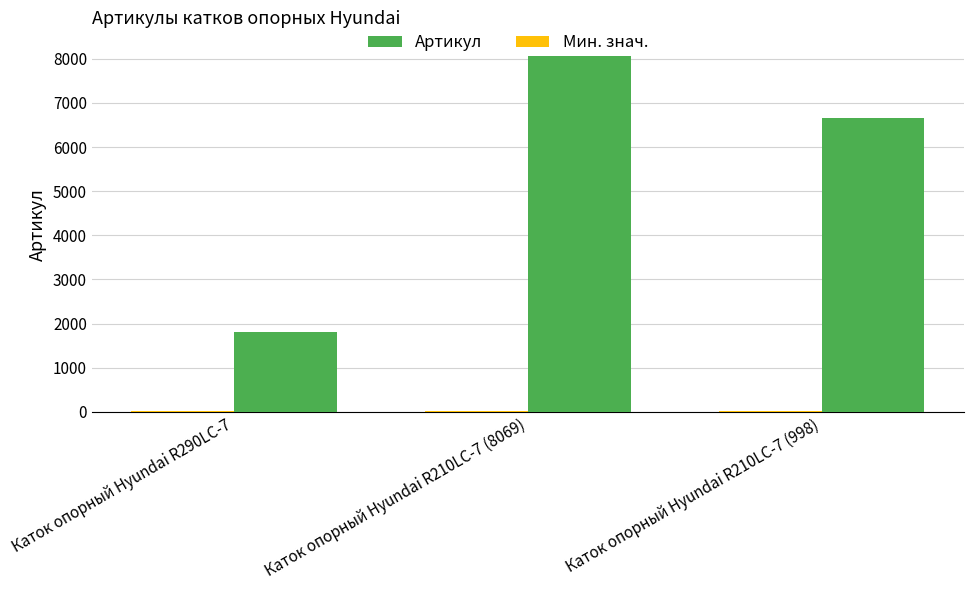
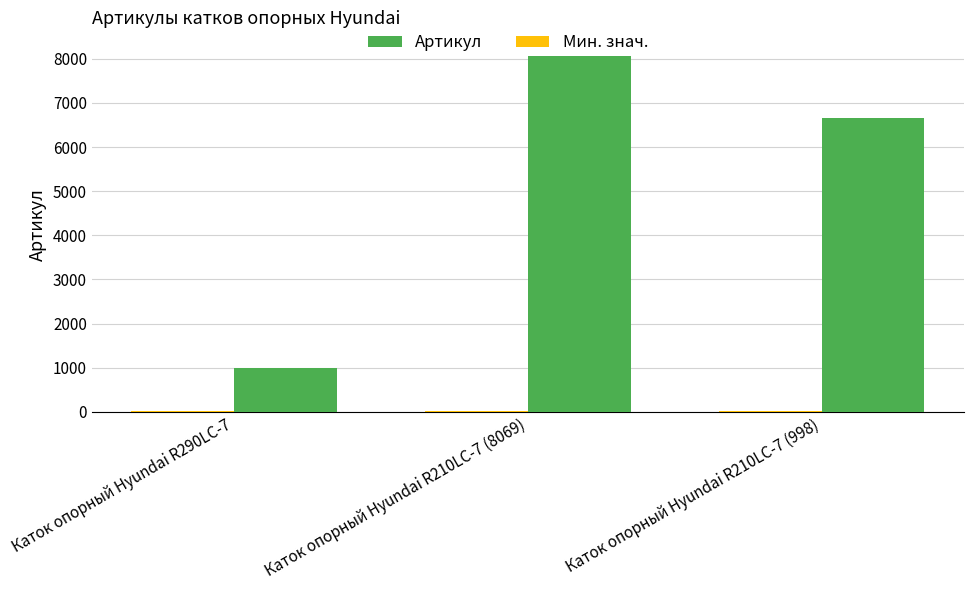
  {
    "Артикул": {
-     "Каток опорный Hyundai R290LC-7": 1800,
+     "Каток опорный Hyundai R290LC-7": 1000,
      "Каток опорный Hyundai R210LC-7 (8069)": 8100,
      "Каток опорный Hyundai R210LC-7 (998)": 6700
    }
  }
